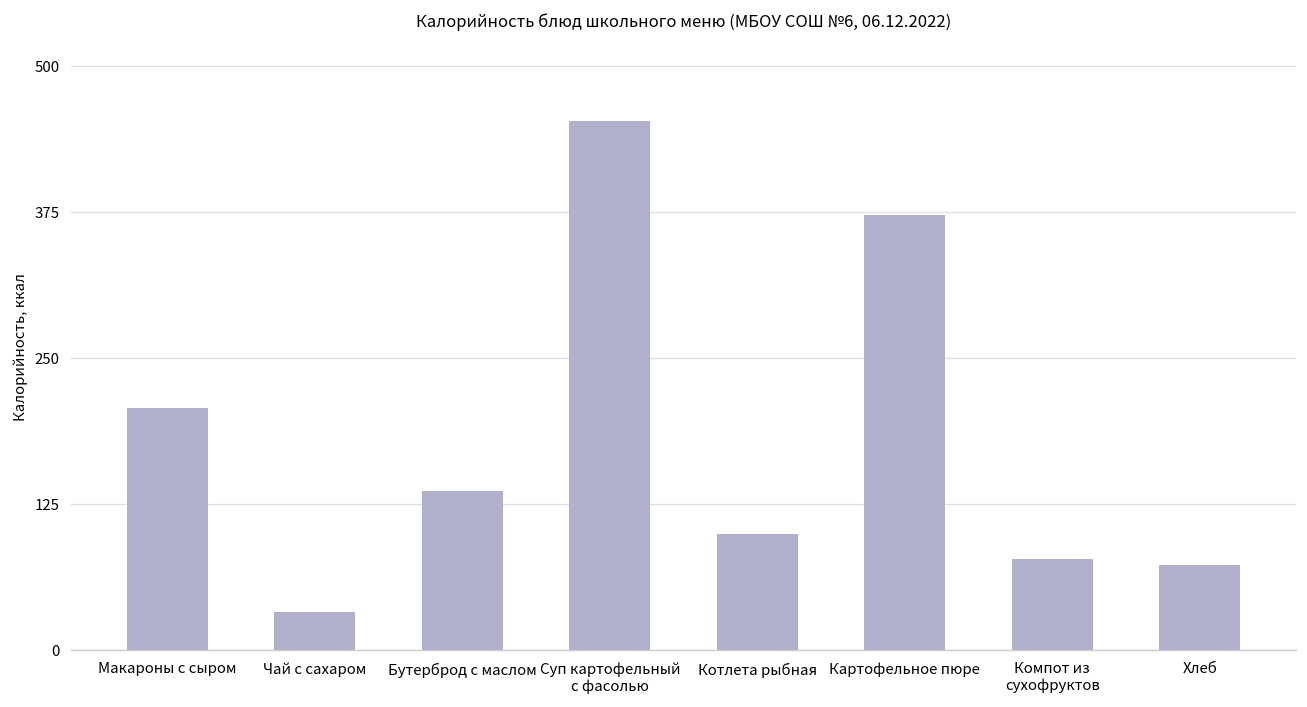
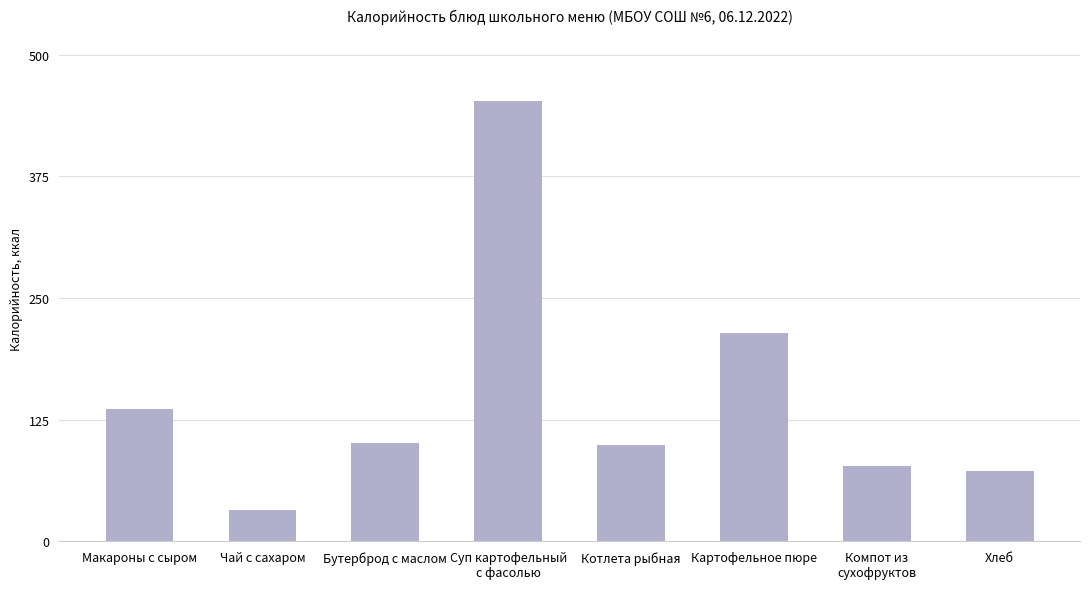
  {
-   "Макароны с сыром": 210,
+   "Макароны с сыром": 140,
    "Чай с сахаром": 30,
-   "Бутерброд с маслом": 140,
+   "Бутерброд с маслом": 100,
    "Суп картофельный с фасолью": 450,
    "Котлета рыбная": 100,
-   "Картофельное пюре": 370,
+   "Картофельное пюре": 210,
    "Компот из сухофруктов": 80,
    "Хлеб": 70
  }
